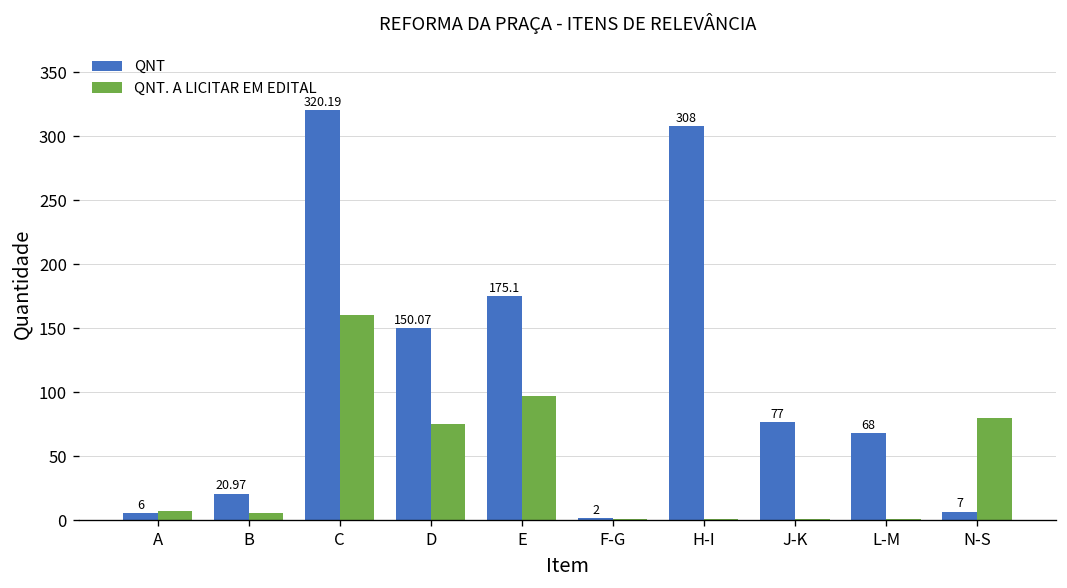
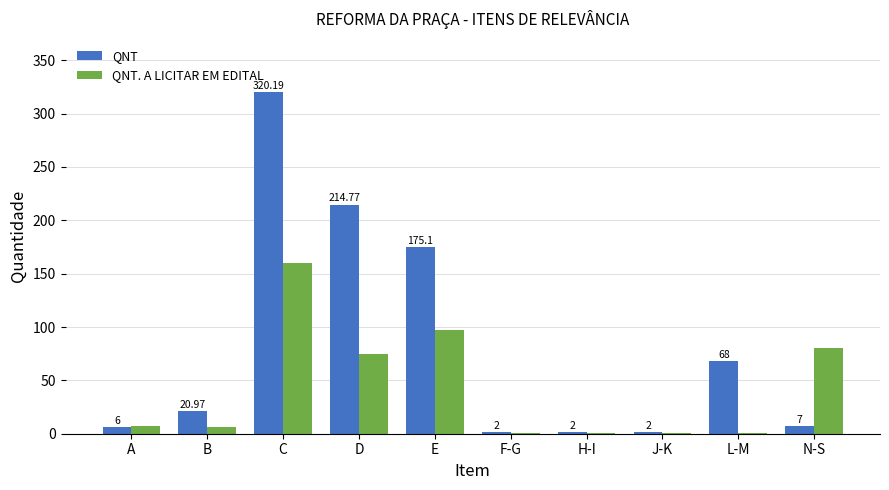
  {
    "QNT": {
      "A": 6,
      "B": 20.97,
      "C": 320.19,
-     "D": 150.07,
+     "D": 214.77,
      "E": 175.1,
      "F-G": 2,
-     "H-I": 308,
-     "J-K": 77,
+     "H-I": 2,
+     "J-K": 2,
      "L-M": 68,
      "N-S": 7
    },
    "QNT. A LICITAR EM EDITAL": {
      "A": 8,
      "B": 6,
      "C": 160,
      "D": 75,
      "E": 97,
      "N-S": 80
    }
  }
